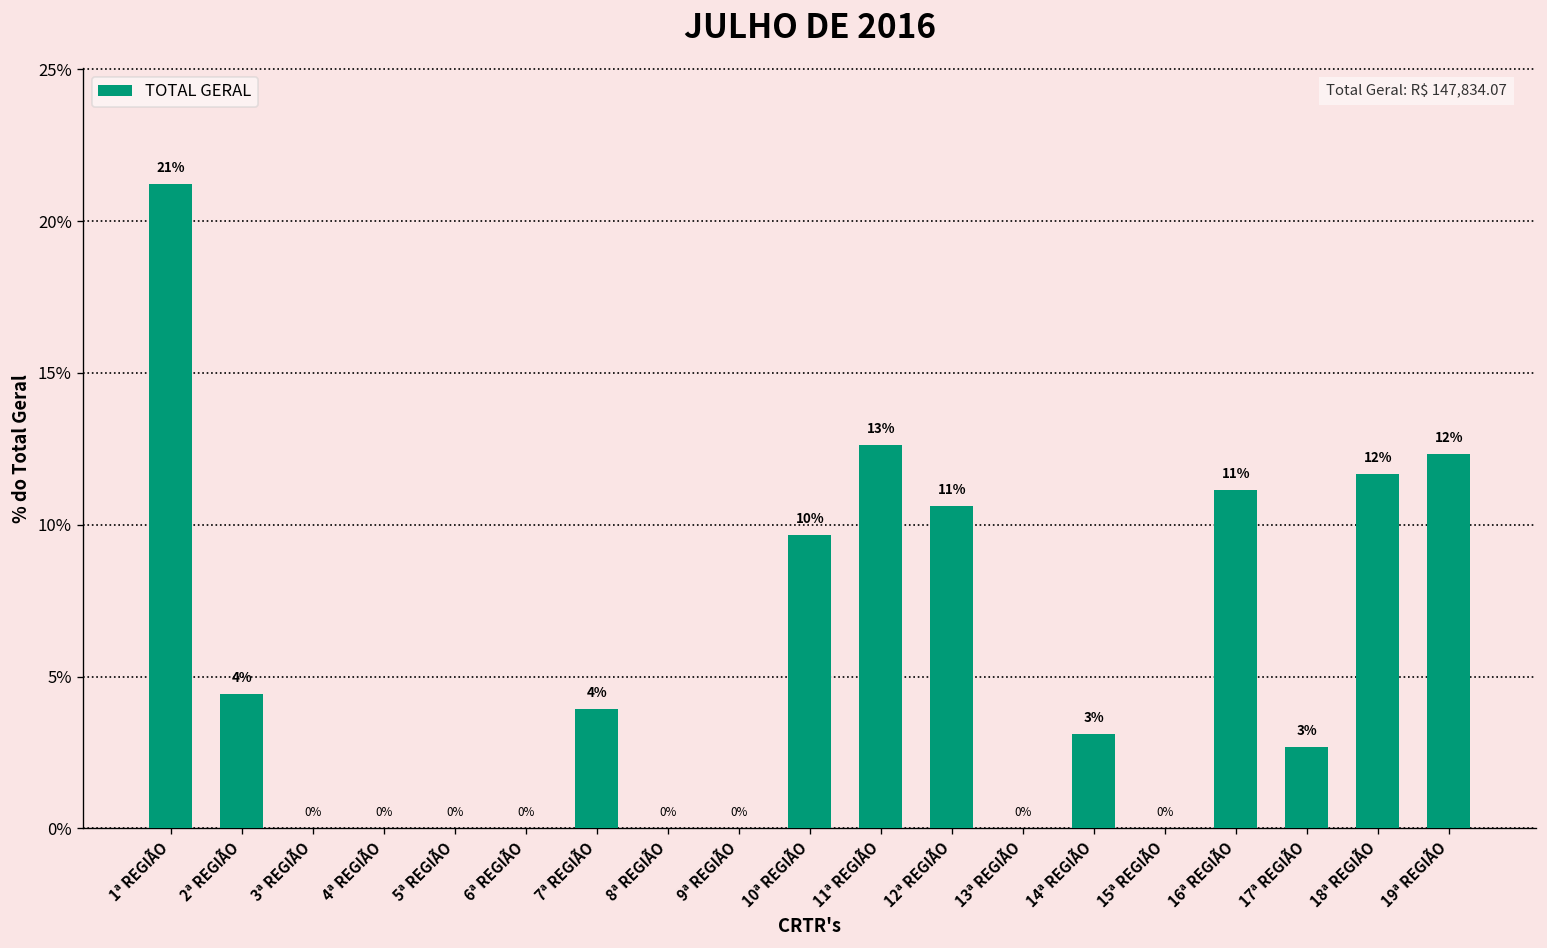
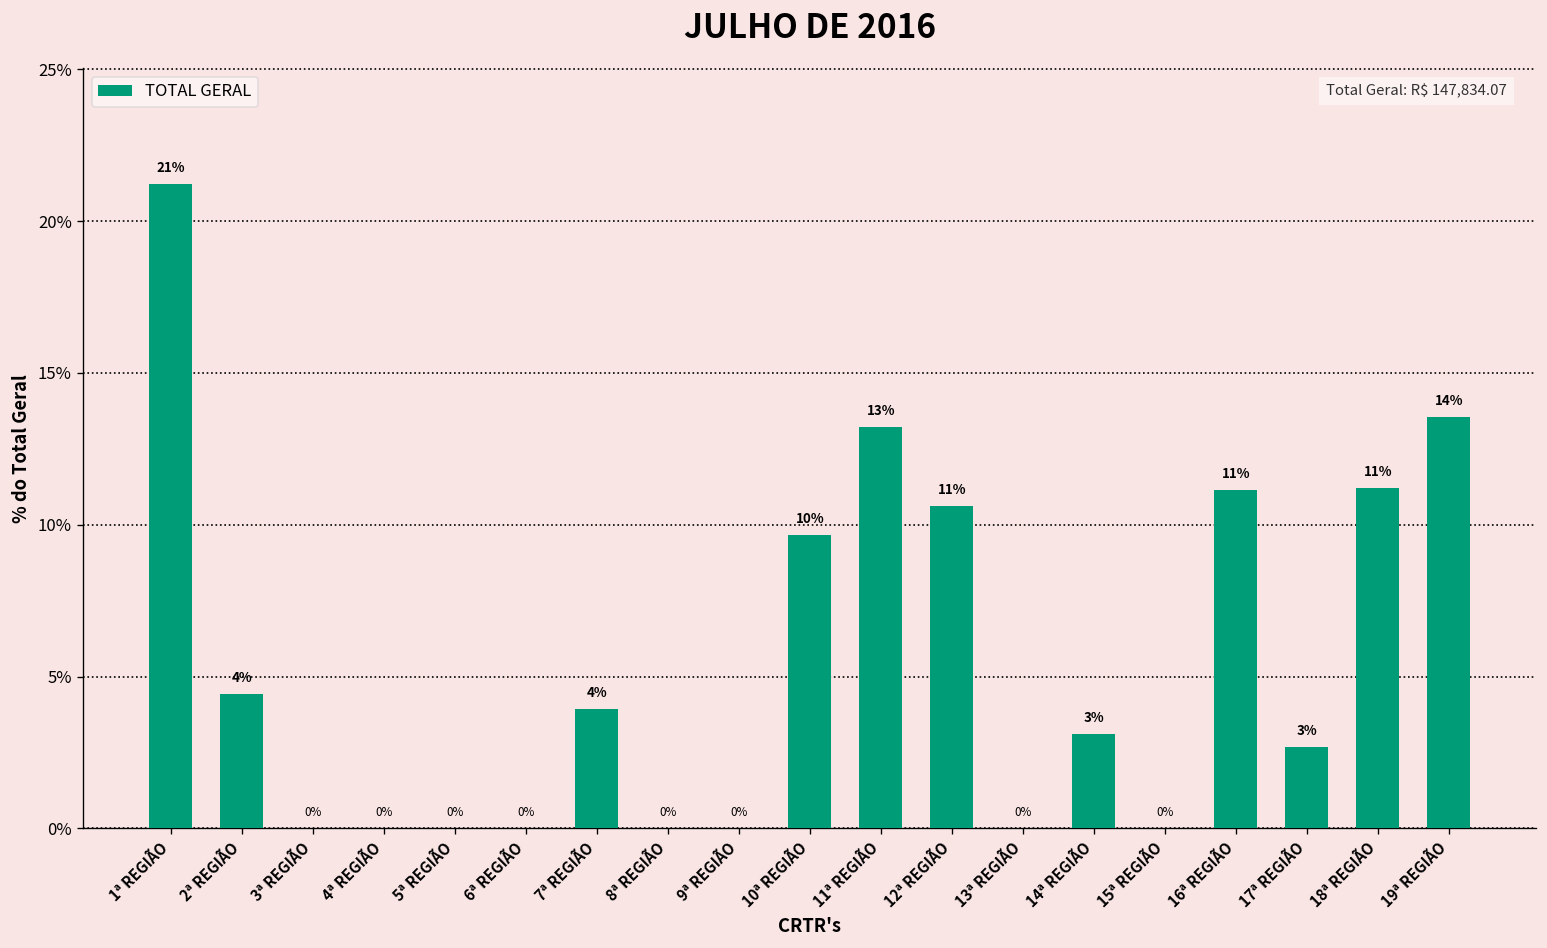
  {
    "1ª REGIÃO": "21%",
    "2ª REGIÃO": "4%",
    "3ª REGIÃO": "0%",
    "4ª REGIÃO": "0%",
    "5ª REGIÃO": "0%",
    "6ª REGIÃO": "0%",
    "7ª REGIÃO": "4%",
    "8ª REGIÃO": "0%",
    "9ª REGIÃO": "0%",
    "10ª REGIÃO": "10%",
-   "11ª REGIÃO": "12.6%",
+   "11ª REGIÃO": "13.2%",
    "12ª REGIÃO": "11%",
    "13ª REGIÃO": "0%",
    "14ª REGIÃO": "3%",
    "15ª REGIÃO": "0%",
    "16ª REGIÃO": "11%",
    "17ª REGIÃO": "3%",
-   "18ª REGIÃO": "12%",
-   "19ª REGIÃO": "12%"
+   "18ª REGIÃO": "11%",
+   "19ª REGIÃO": "14%"
  }
